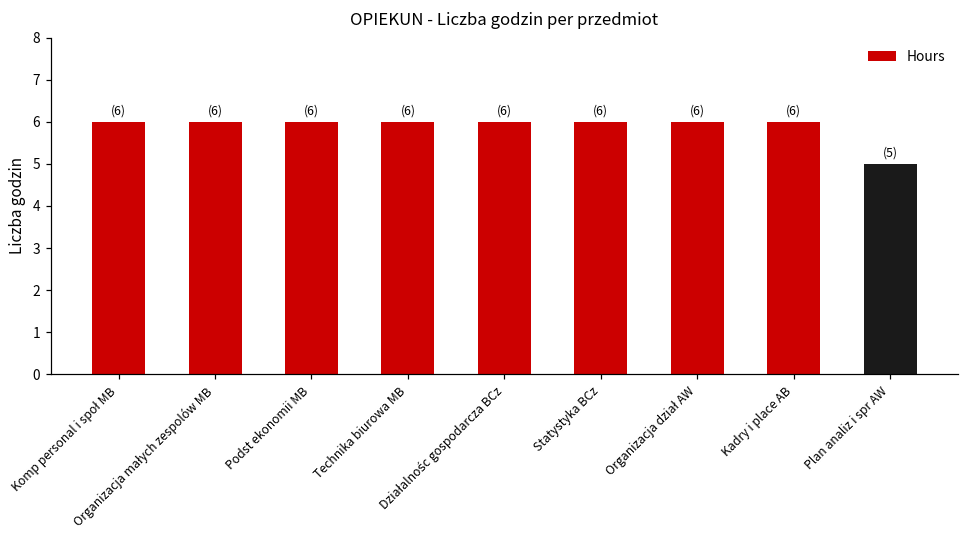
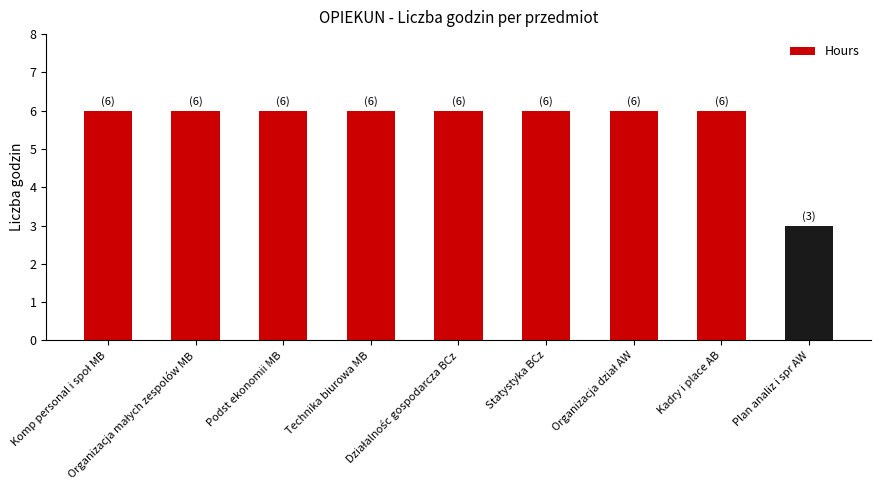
  {
    "Komp personal i społ MB": "(6)",
    "Organizacja małych zespolów MB": "(6)",
    "Podst ekonomii MB": "(6)",
    "Technika biurowa MB": "(6)",
    "Działalnośc gospodarcza BCz": "(6)",
    "Statystyka BCz": "(6)",
    "Organizacja dział AW": "(6)",
    "Kadry i place AB": "(6)",
-   "Plan analiz i spr AW": "(5)"
+   "Plan analiz i spr AW": "(3)"
  }
